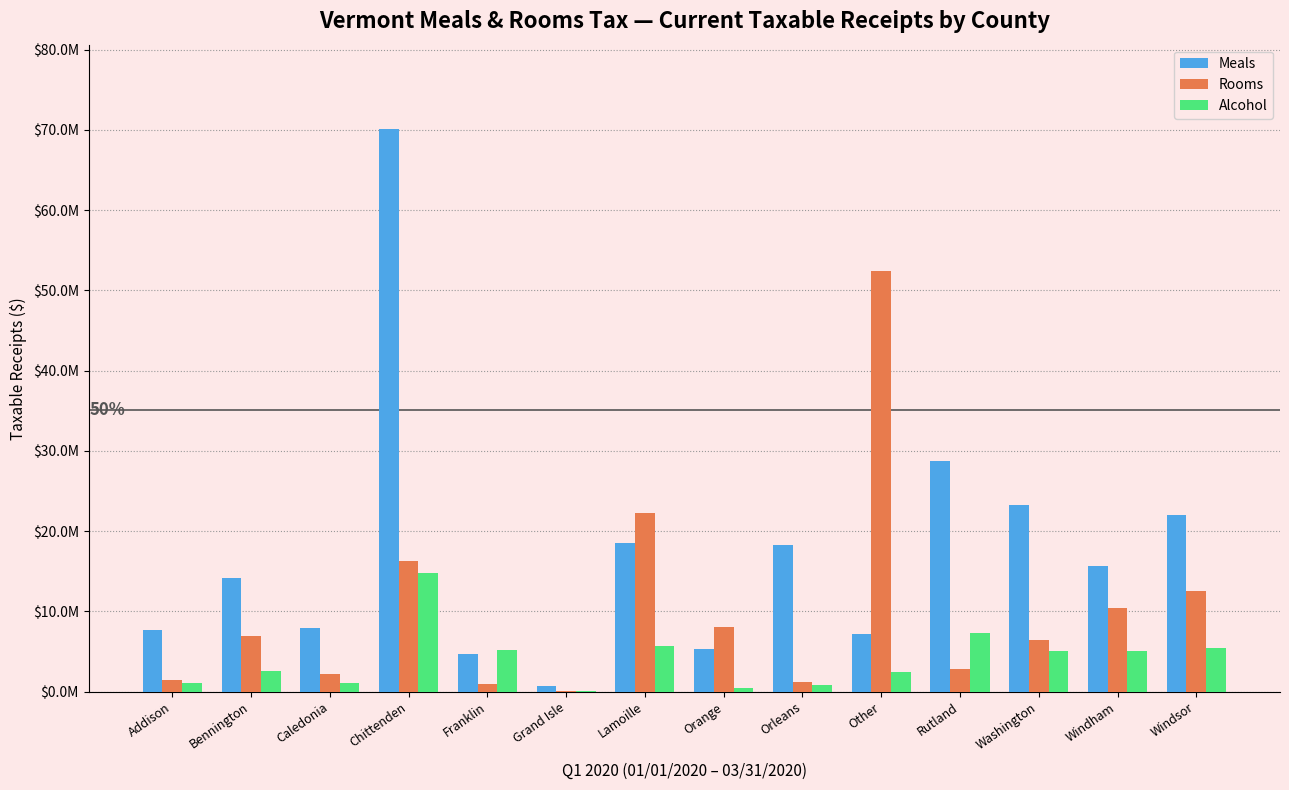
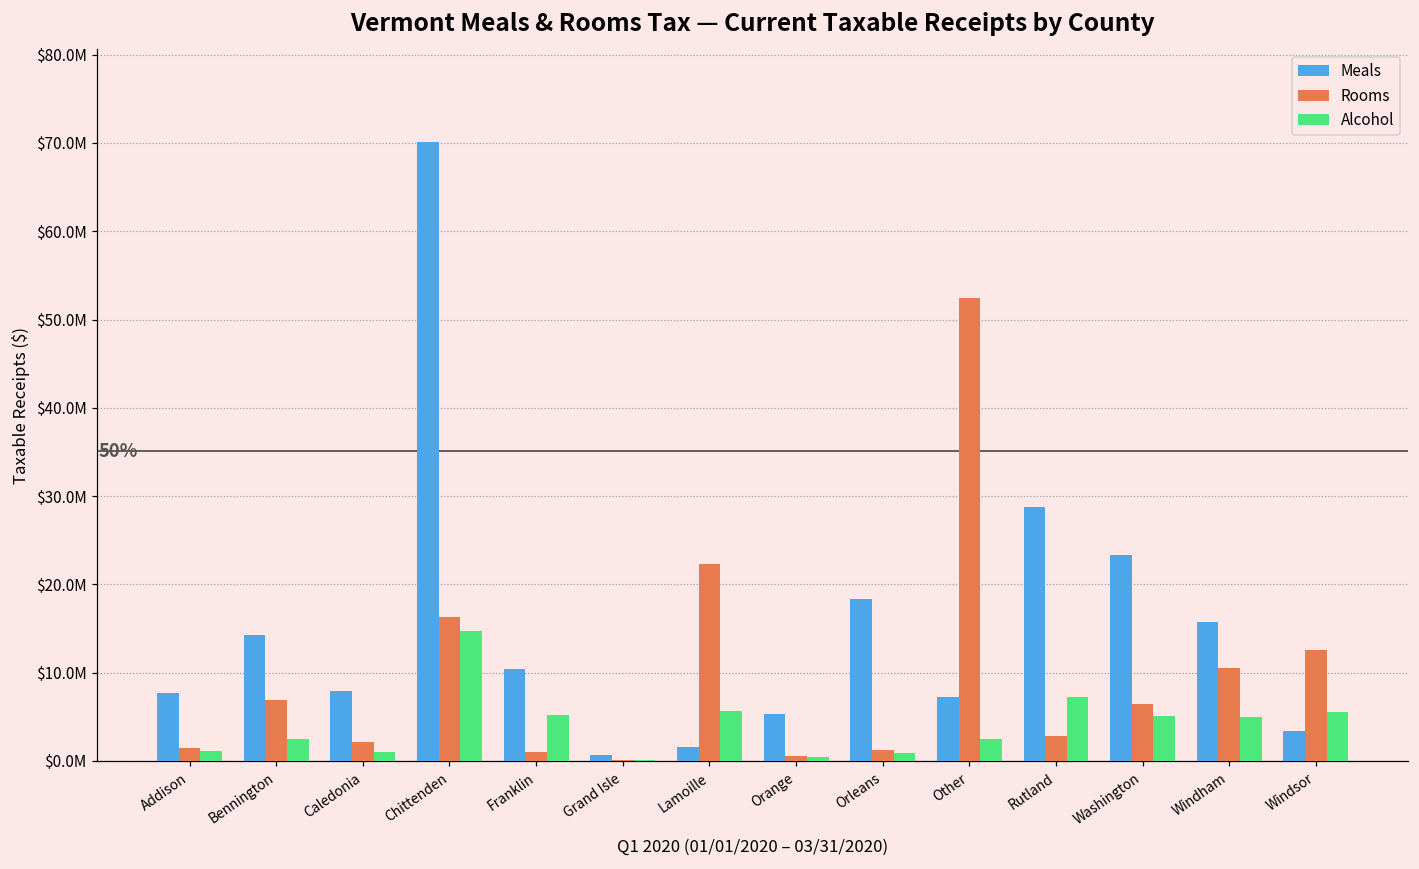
  {
    "Meals": {
      "Addison": "$8000000",
      "Bennington": "$14000000",
      "Caledonia": "$8000000",
      "Chittenden": "$70000000",
-     "Franklin": "$5000000",
+     "Franklin": "$10000000",
      "Grand Isle": "$1000000",
-     "Lamoille": "$19000000",
+     "Lamoille": "$2000000",
      "Orange": "$5000000",
      "Orleans": "$18000000",
      "Other": "$7000000",
      "Rutland": "$29000000",
      "Washington": "$23000000",
      "Windham": "$16000000",
-     "Windsor": "$22000000"
+     "Windsor": "$3000000"
    },
    "Rooms": {
      "Addison": "$2000000",
      "Bennington": "$7000000",
      "Caledonia": "$2000000",
      "Chittenden": "$16000000",
      "Franklin": "$1000000",
      "Lamoille": "$22000000",
-     "Orange": "$8000000",
+     "Orange": "$1000000",
      "Orleans": "$1000000",
      "Other": "$52000000",
      "Rutland": "$3000000",
      "Washington": "$6000000",
      "Windham": "$10000000",
      "Windsor": "$13000000"
    },
    "Alcohol": {
      "Addison": "$1000000",
      "Bennington": "$3000000",
      "Caledonia": "$1000000",
      "Chittenden": "$15000000",
      "Franklin": "$5000000",
      "Lamoille": "$6000000",
      "Orange": "$0",
      "Orleans": "$1000000",
      "Other": "$2000000",
      "Rutland": "$7000000",
      "Washington": "$5000000",
      "Windham": "$5000000",
      "Windsor": "$5000000"
    }
  }
